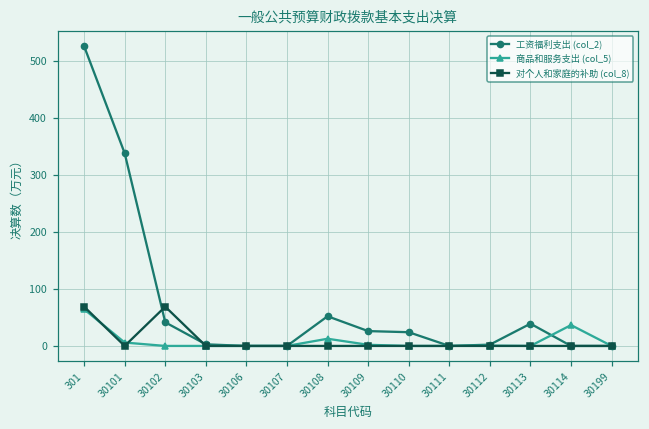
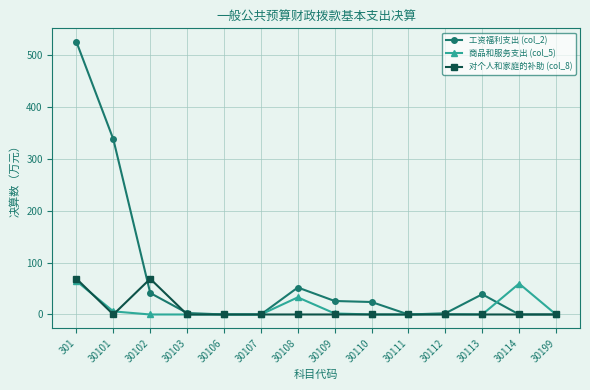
  {
    "商品和服务支出 (col_5)": {
      "30101": 10,
      "30102": 0,
-     "30108": 10,
-     "30114": 40
+     "30108": 30,
+     "30114": 60
    }
  }
